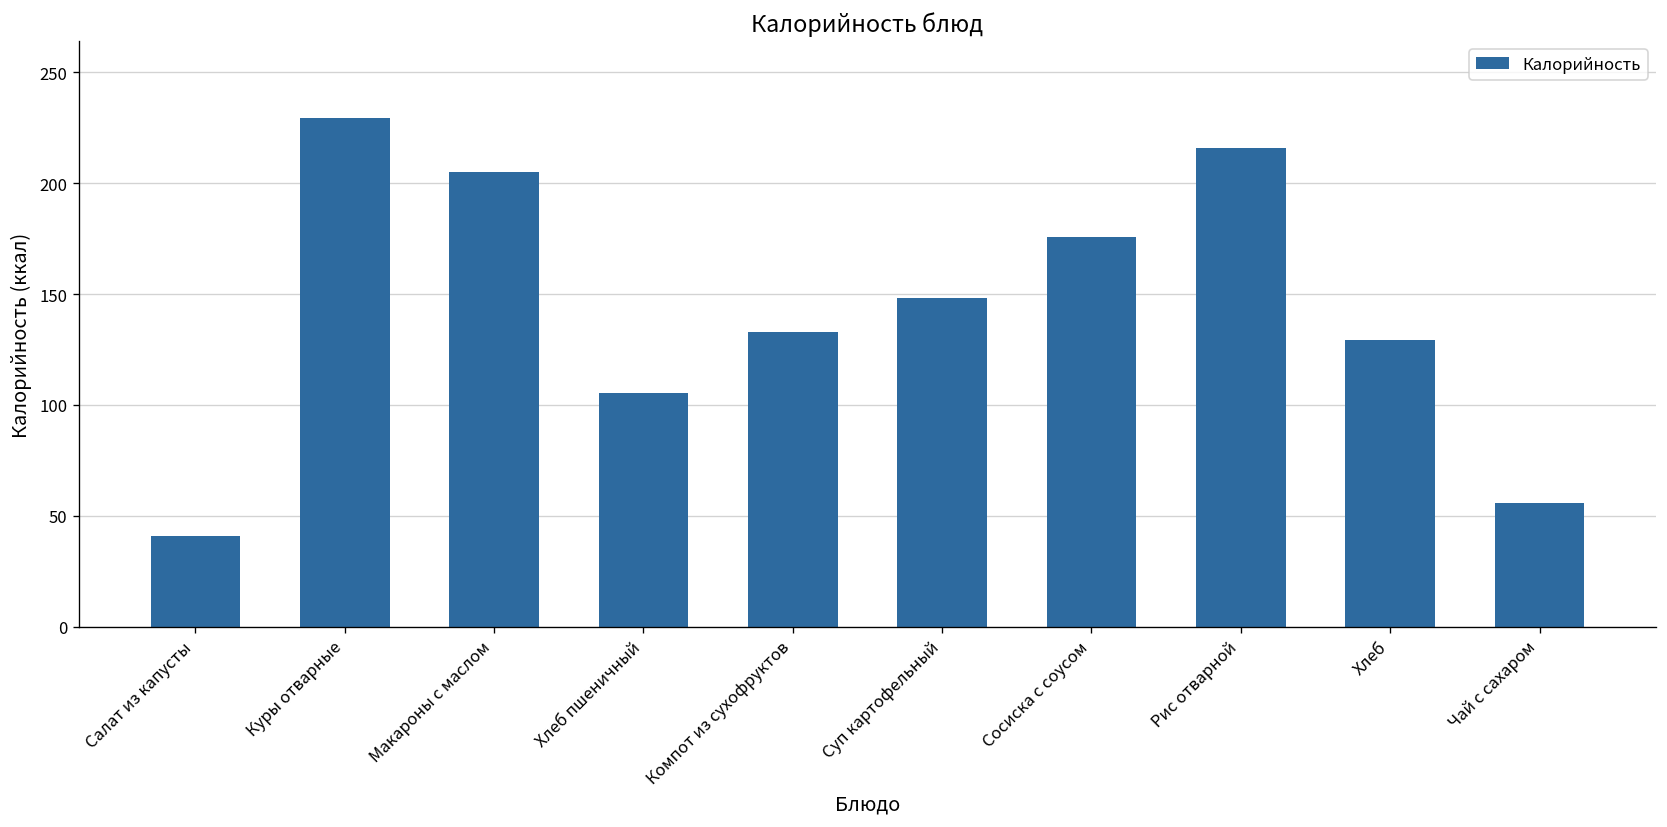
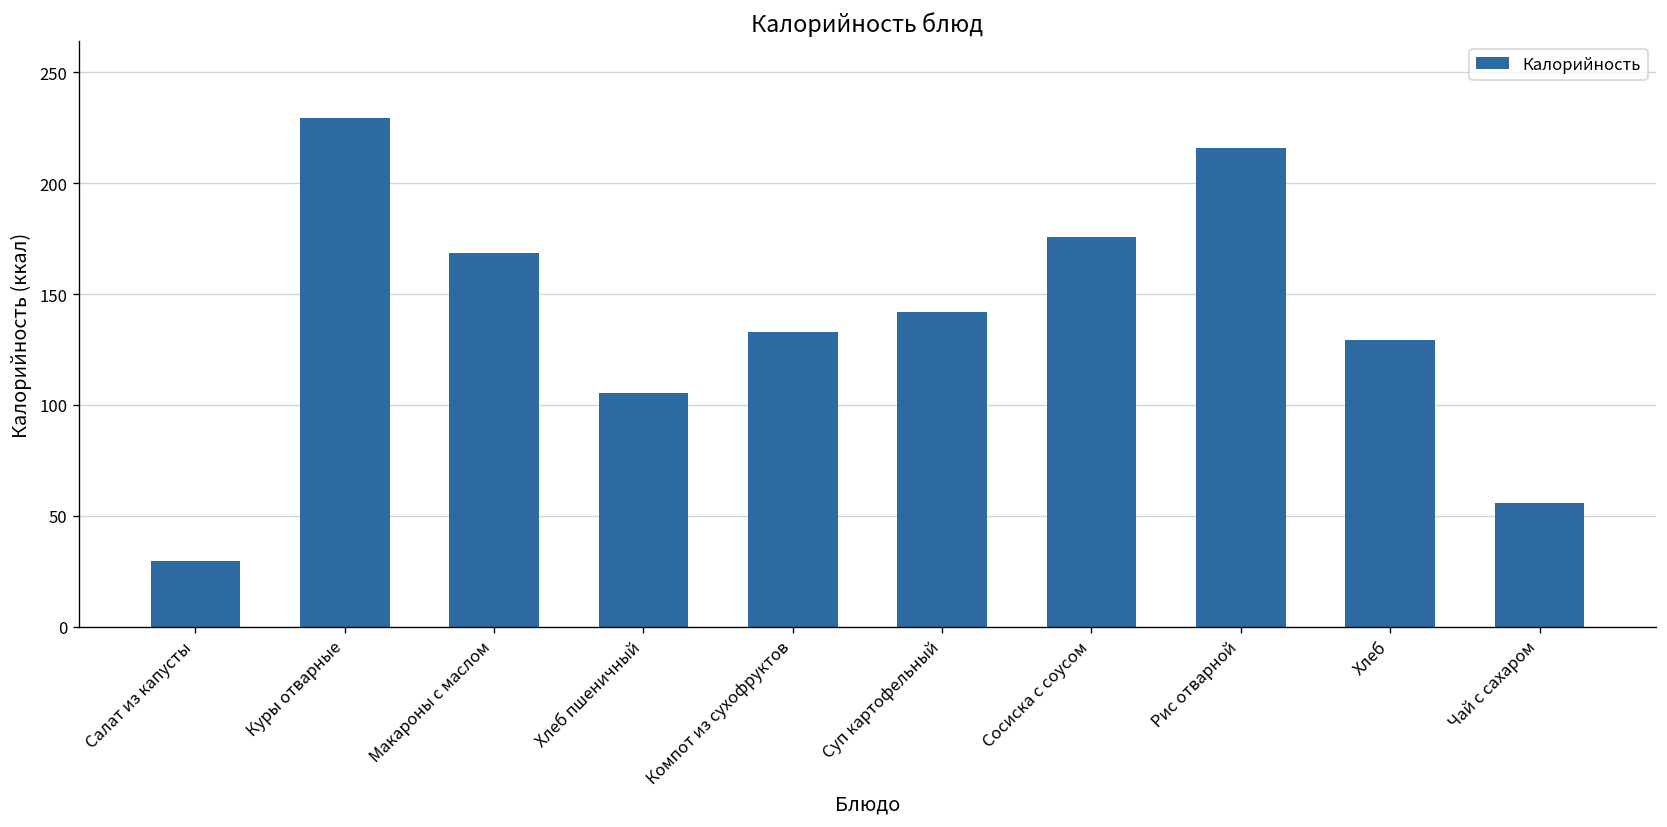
  {
-   "Салат из капусты": 41,
+   "Салат из капусты": 30,
    "Куры отварные": 230,
-   "Макароны с маслом": 205,
+   "Макароны с маслом": 168,
    "Хлеб пшеничный": 105,
    "Компот из сухофруктов": 133,
-   "Суп картофельный": 148,
+   "Суп картофельный": 142,
    "Сосиска с соусом": 176,
    "Рис отварной": 216,
    "Хлеб": 129,
    "Чай с сахаром": 56
  }
